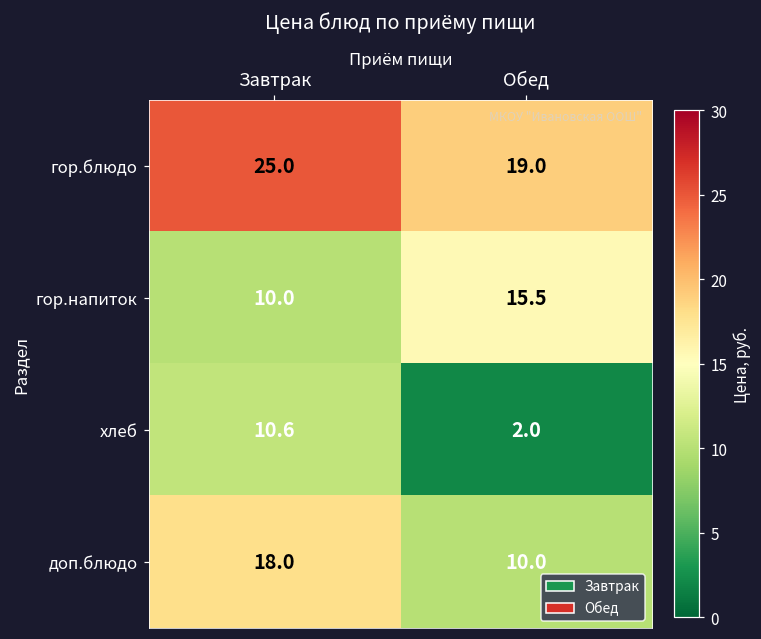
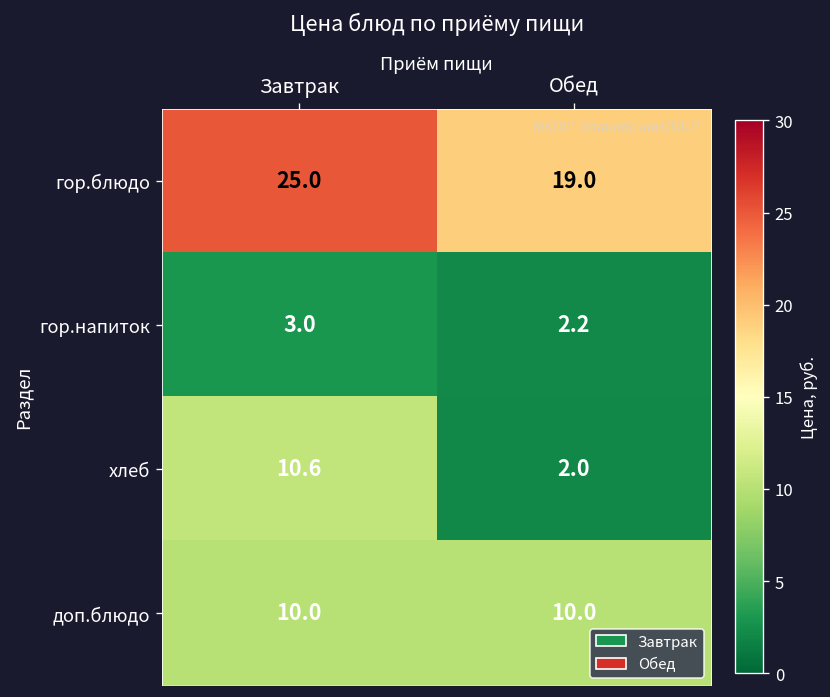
  {
    "гор.блюдо": {
      "Завтрак": 25.0
    },
    "гор.напиток": {
-     "Завтрак": 10.0,
-     "Обед": 15.5
+     "Завтрак": 3.0,
+     "Обед": 2.2
    },
    "хлеб": {
      "Завтрак": 10.6,
      "Обед": 2.0
    },
    "доп.блюдо": {
-     "Завтрак": 18.0,
+     "Завтрак": 10.0,
      "Обед": 10.0
    }
  }
